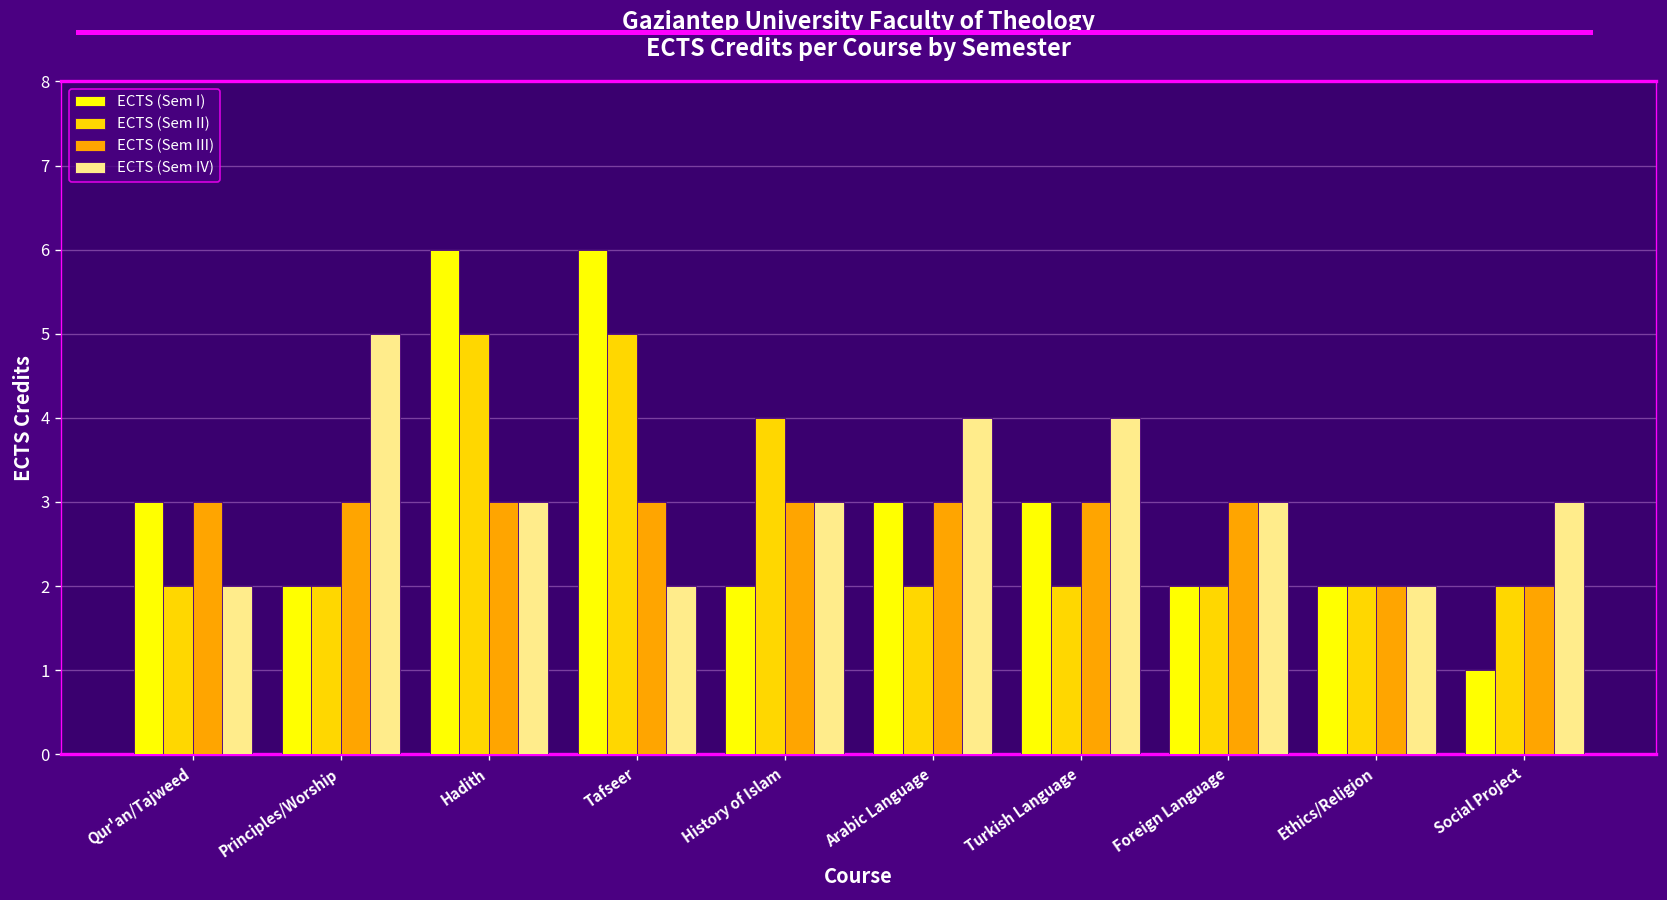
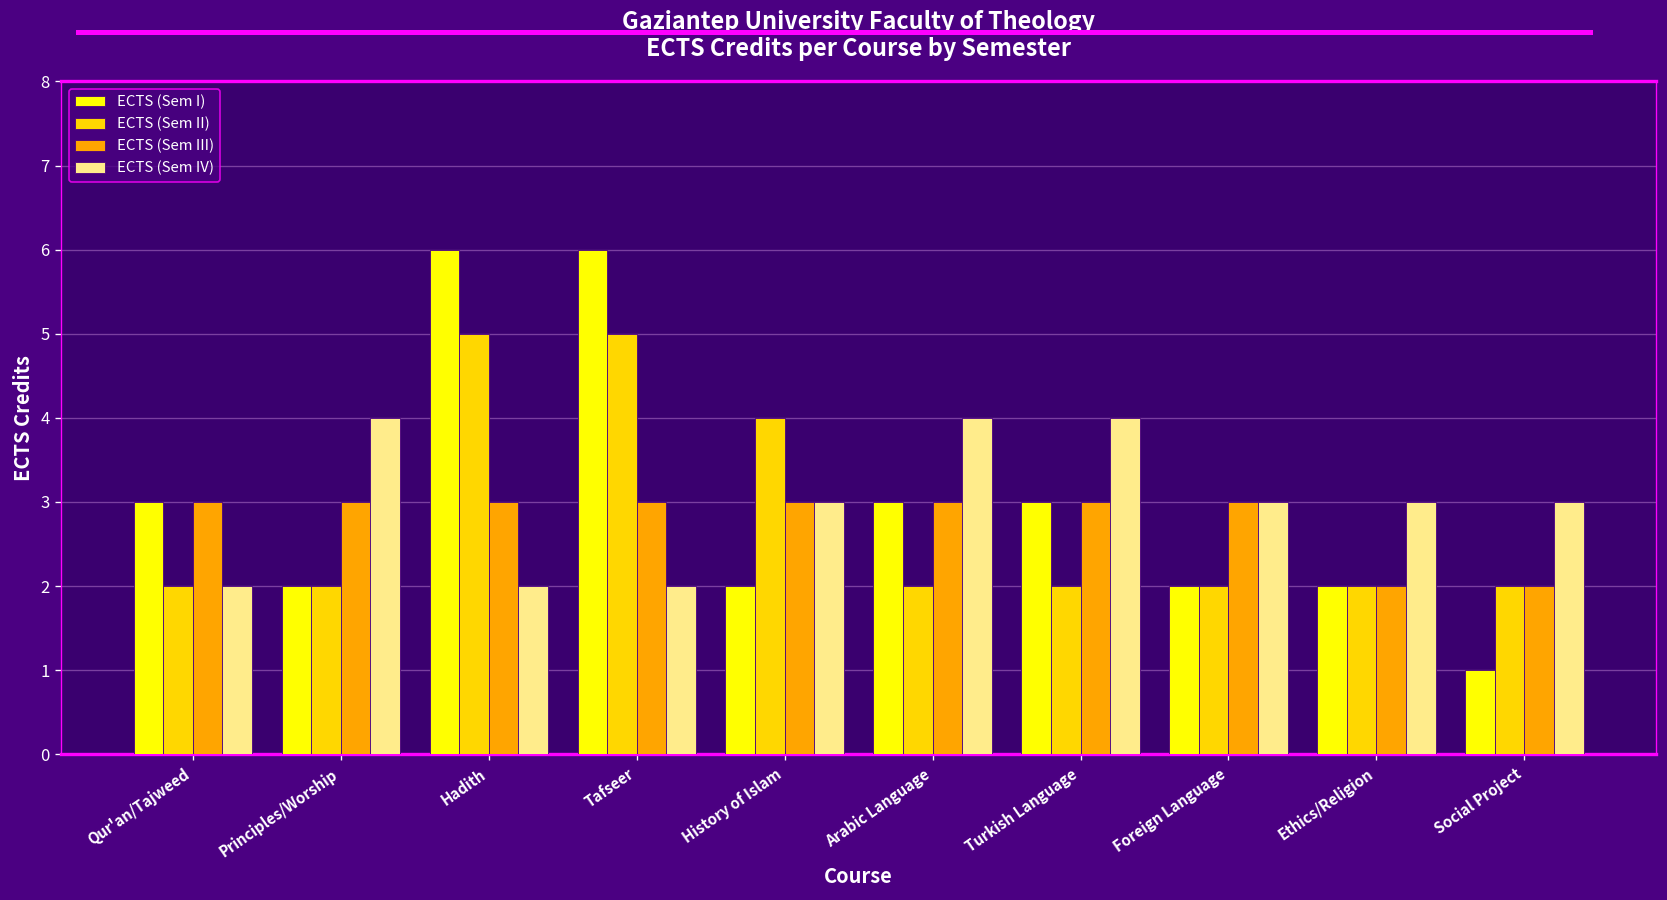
  {
    "ECTS (Sem IV)": {
      "Qur'an/Tajweed": 2,
-     "Principles/Worship": 5,
-     "Hadith": 3,
+     "Principles/Worship": 4,
+     "Hadith": 2,
      "Tafseer": 2,
      "History of Islam": 3,
      "Arabic Language": 4,
      "Turkish Language": 4,
      "Foreign Language": 3,
-     "Ethics/Religion": 2,
+     "Ethics/Religion": 3,
      "Social Project": 3
    }
  }
